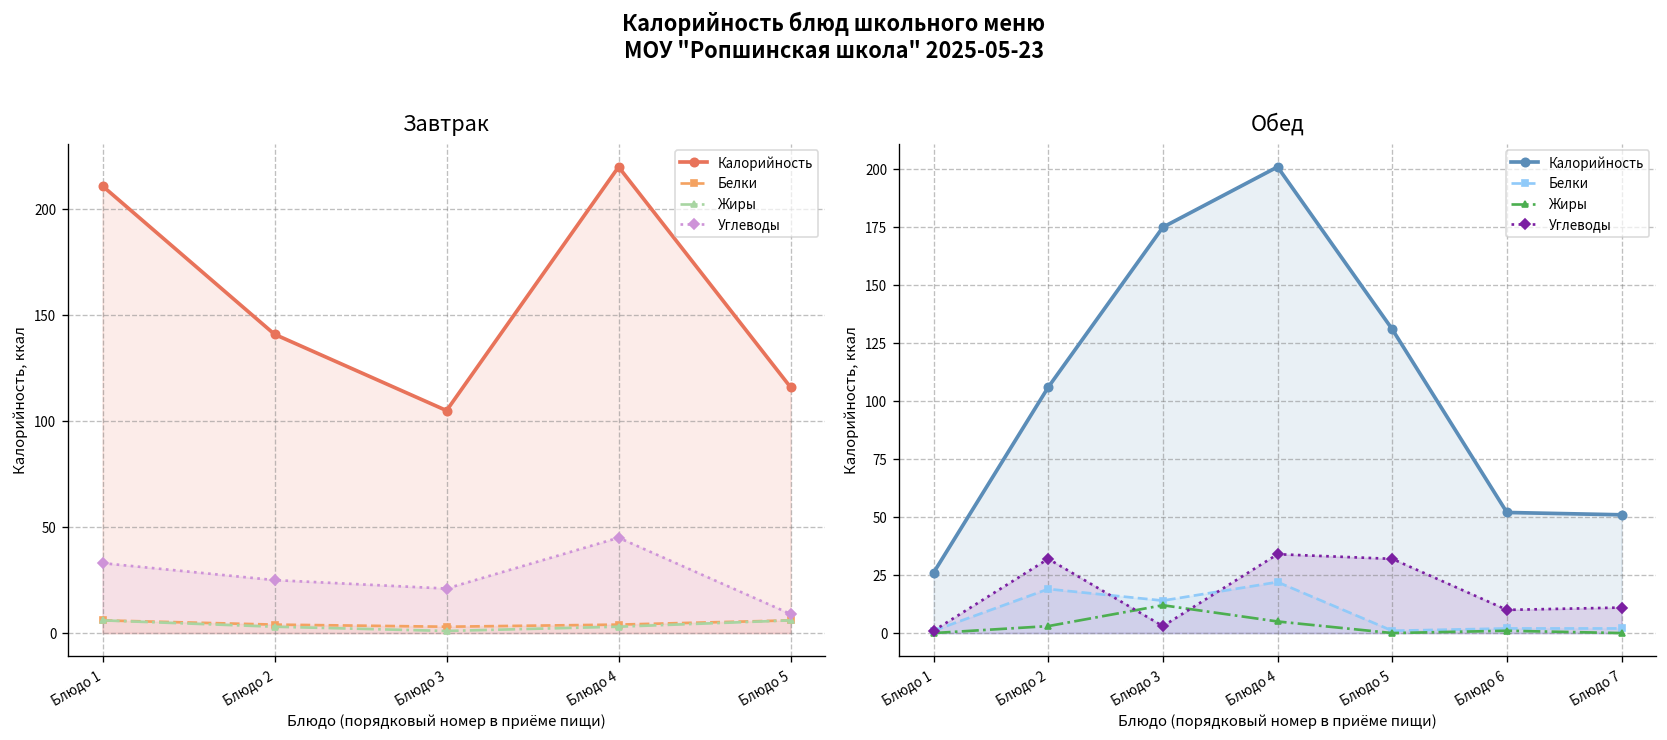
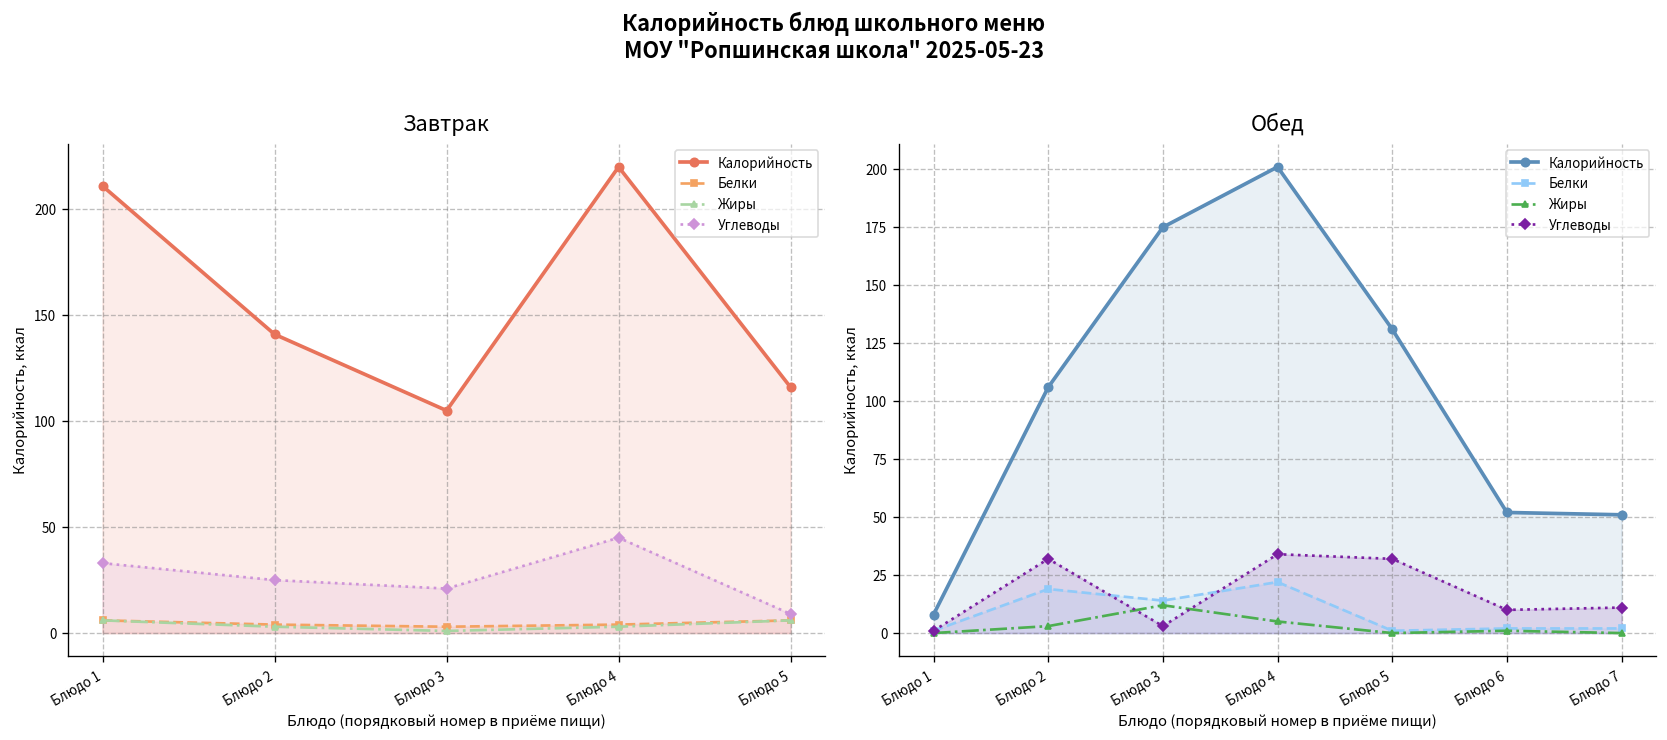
  {
    "Обед": {
      "Калорийность": {
-       "Блюдо 1": 26,
+       "Блюдо 1": 8,
        "Блюдо 2": 106,
        "Блюдо 3": 175,
        "Блюдо 4": 201,
        "Блюдо 5": 131,
        "Блюдо 6": 52,
        "Блюдо 7": 51
      },
      "Белки": {
        "Блюдо 2": 19,
        "Блюдо 3": 14,
        "Блюдо 4": 22,
        "Блюдо 7": 2
      },
      "Жиры": {
        "Блюдо 2": 3,
        "Блюдо 3": 12,
        "Блюдо 4": 5,
        "Блюдо 7": 0
      },
      "Углеводы": {
        "Блюдо 2": 32,
        "Блюдо 3": 3,
        "Блюдо 4": 34,
        "Блюдо 5": 32,
        "Блюдо 6": 10,
        "Блюдо 7": 11
      }
    }
  }
